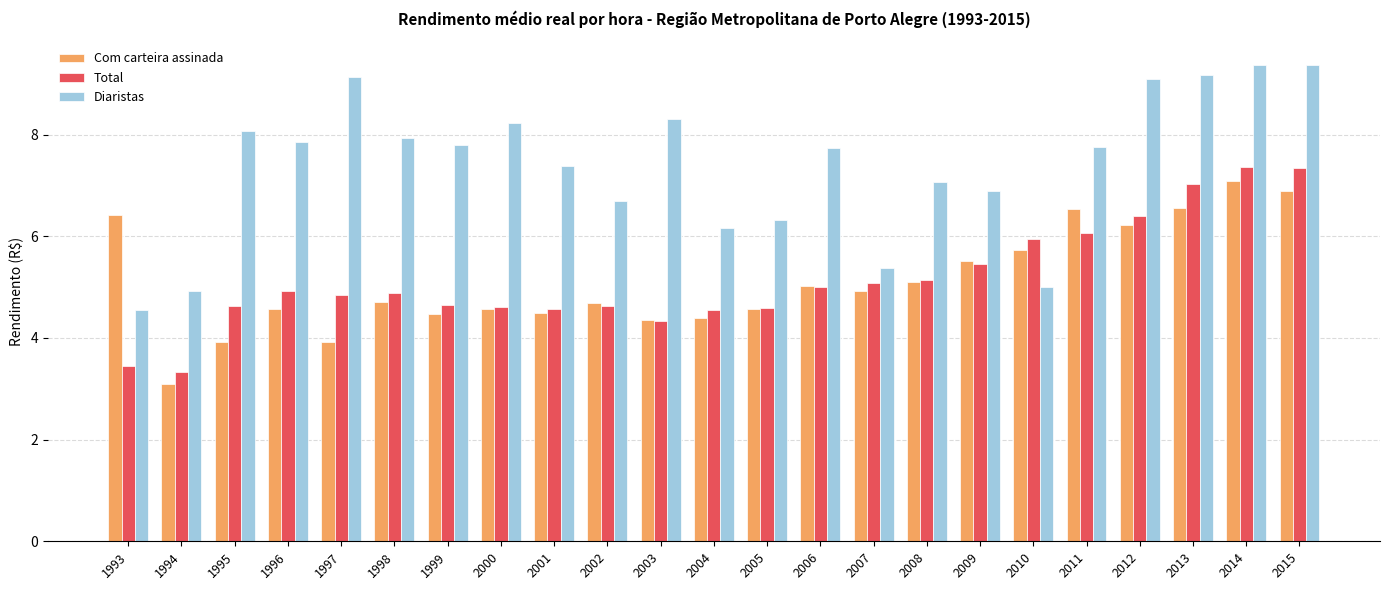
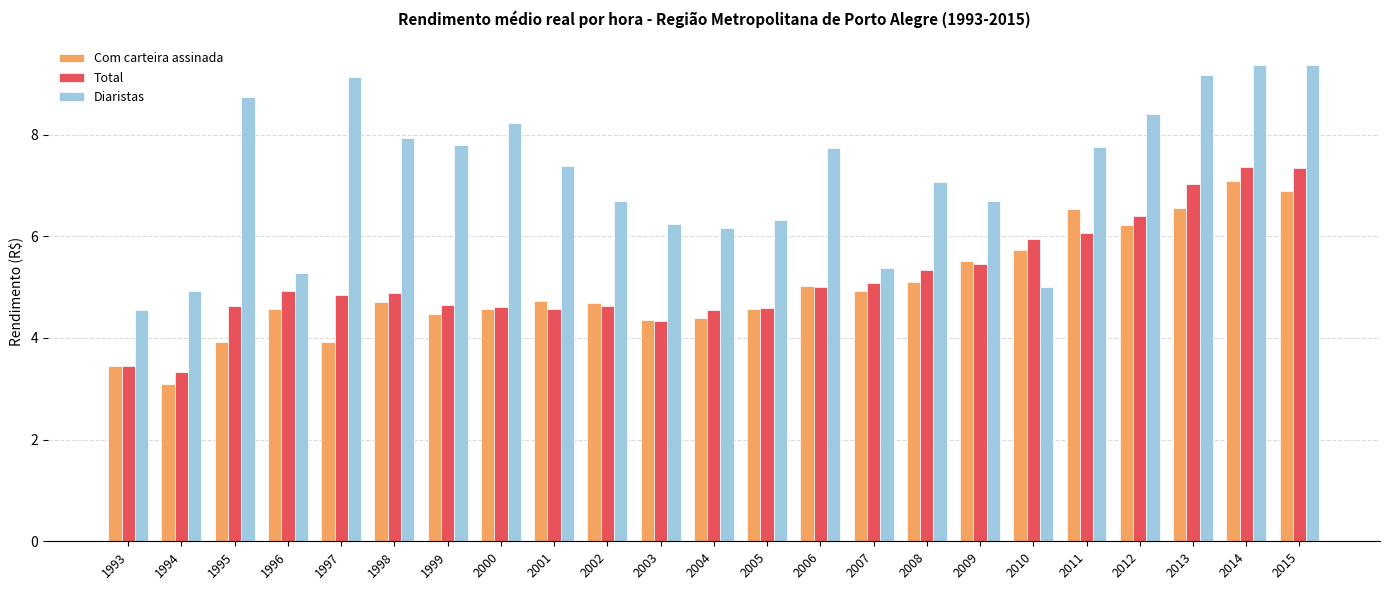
  {
    "Com carteira assinada": {
-     "1993": 6.4,
+     "1993": 3.4,
      "1994": 3.1,
      "1995": 3.9,
      "1996": 4.6,
      "1997": 3.9,
      "1998": 4.7,
      "1999": 4.5,
      "2000": 4.6,
-     "2001": 4.5,
+     "2001": 4.7,
      "2002": 4.7,
      "2003": 4.4,
      "2004": 4.4,
      "2005": 4.6,
      "2006": 5.0,
      "2007": 4.9,
      "2008": 5.1,
      "2009": 5.5,
      "2010": 5.7,
      "2011": 6.5,
      "2012": 6.2,
      "2013": 6.6,
      "2014": 7.1,
      "2015": 6.9
    },
    "Total": {
      "1993": 3.5,
      "1994": 3.3,
      "1995": 4.6,
      "1996": 4.9,
      "1997": 4.8,
      "1998": 4.9,
      "1999": 4.7,
      "2000": 4.6,
      "2001": 4.6,
      "2002": 4.6,
      "2003": 4.3,
      "2004": 4.6,
      "2005": 4.6,
      "2006": 5.0,
      "2007": 5.1,
-     "2008": 5.1,
+     "2008": 5.3,
      "2009": 5.5,
      "2010": 6.0,
      "2011": 6.1,
      "2012": 6.4,
      "2013": 7.0,
      "2014": 7.4,
      "2015": 7.3
    },
    "Diaristas": {
      "1993": 4.6,
      "1994": 4.9,
-     "1995": 8.1,
-     "1996": 7.9,
+     "1995": 8.7,
+     "1996": 5.3,
      "1997": 9.1,
      "1998": 7.9,
      "1999": 7.8,
      "2000": 8.2,
      "2001": 7.4,
      "2002": 6.7,
-     "2003": 8.3,
+     "2003": 6.2,
      "2004": 6.2,
      "2005": 6.3,
      "2006": 7.7,
      "2007": 5.4,
      "2008": 7.1,
-     "2009": 6.9,
+     "2009": 6.7,
      "2010": 5.0,
      "2011": 7.8,
-     "2012": 9.1,
+     "2012": 8.4,
      "2013": 9.2,
      "2014": 9.4,
      "2015": 9.4
    }
  }
